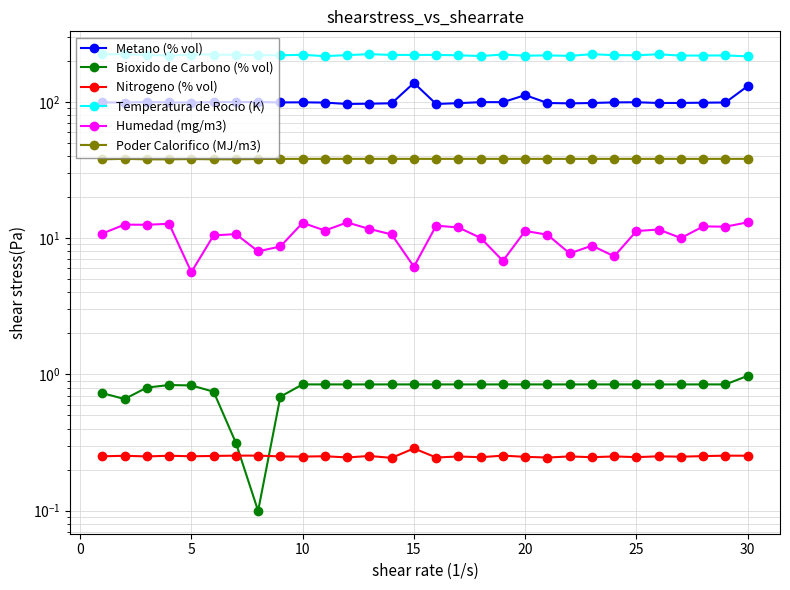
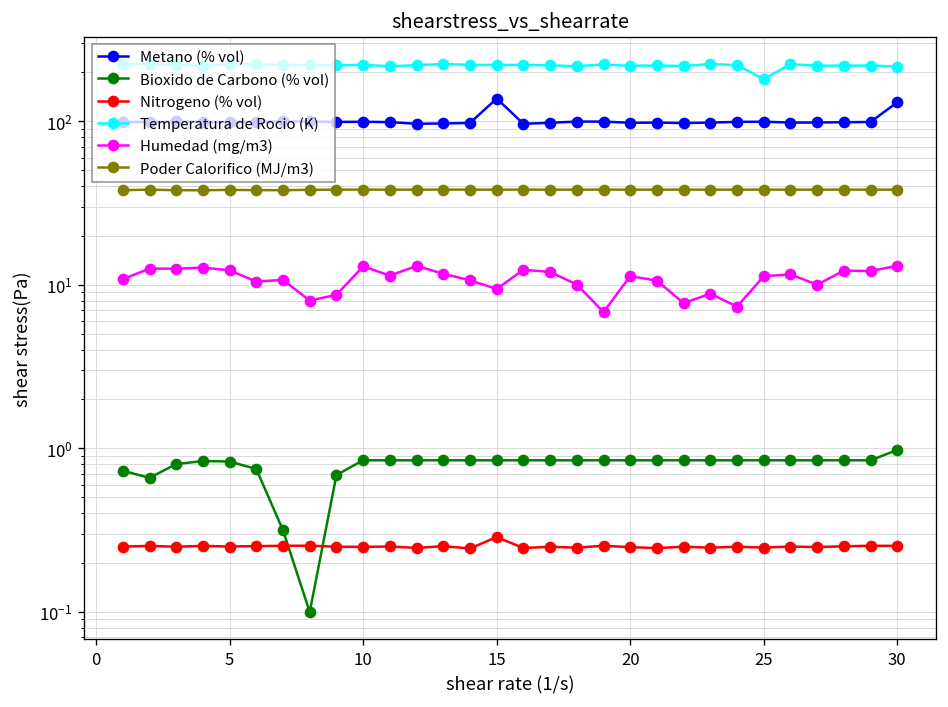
  {
    "Metano (% vol)": {
      "10": 100,
      "15": 140,
-     "20": 110,
+     "20": 100,
      "25": 100,
      "30": 130
    },
    "Bioxido de Carbono (% vol)": {
      "5": 0.8,
      "10": 0.8,
      "15": 0.8,
      "20": 0.8,
      "25": 0.8,
      "30": 1.0
    },
    "Nitrogeno (% vol)": {
      "5": 0.25,
      "10": 0.25,
      "15": 0.29,
      "20": 0.25,
      "25": 0.25,
      "30": 0.25
    },
    "Temperatura de Rocio (K)": {
      "10": 220,
      "15": 220,
      "20": 220,
-     "25": 220,
+     "25": 180,
      "30": 220
    },
    "Humedad (mg/m3)": {
-     "5": 5.6,
+     "5": 12,
      "10": 13,
-     "15": 6,
+     "15": 9,
      "20": 11,
      "25": 11,
      "30": 13
    },
    "Poder Calorifico (MJ/m3)": {
      "5": 38,
      "10": 38,
      "15": 38,
      "20": 38,
      "25": 38,
      "30": 38
    }
  }
